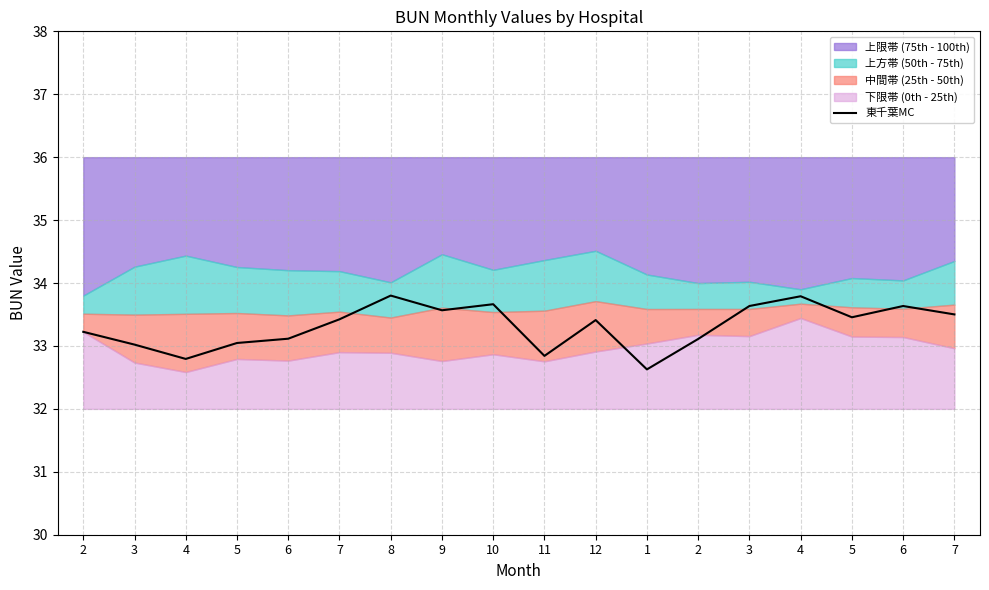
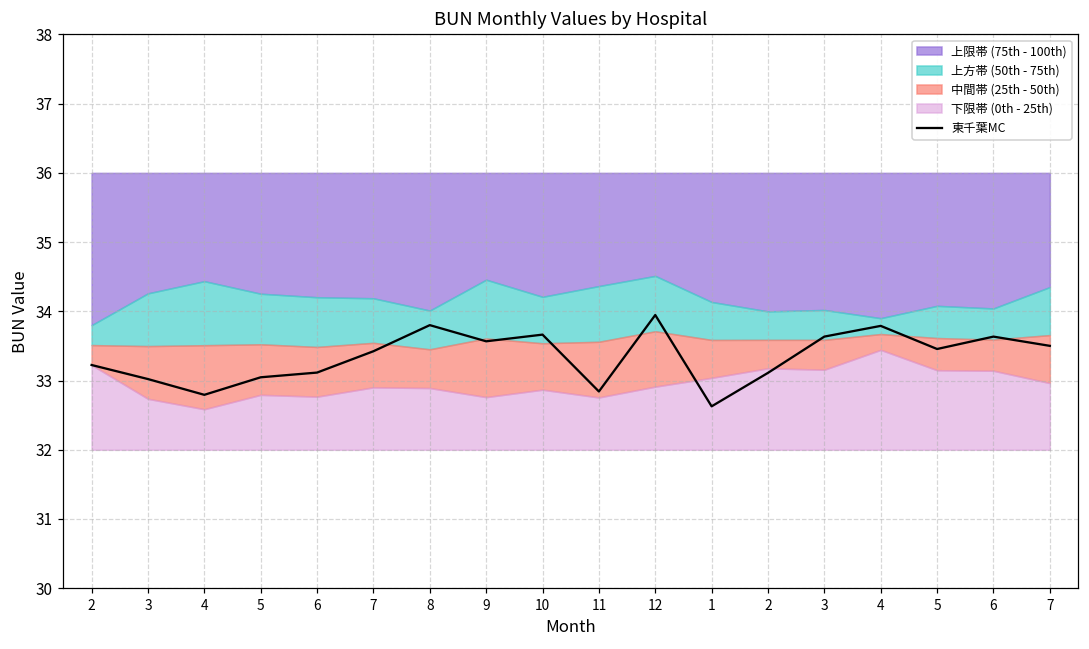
  {
    "東千葉MC": {
      "8": 33.8,
      "9": 33.6,
      "10": 33.7,
      "11": 32.8,
-     "12": 33.4,
+     "12": 33.9,
      "1": 32.6
    },
    "上方帯 (50th - 75th)": {
      "8": 0.6,
      "9": 0.8,
      "10": 0.7,
      "11": 0.8,
      "12": 0.8,
      "1": 0.5
    },
    "下限帯 (0th - 25th)": {
      "8": 32.9,
      "9": 32.8,
      "10": 32.9,
      "11": 32.8,
      "12": 32.9,
      "1": 33.0
    }
  }
